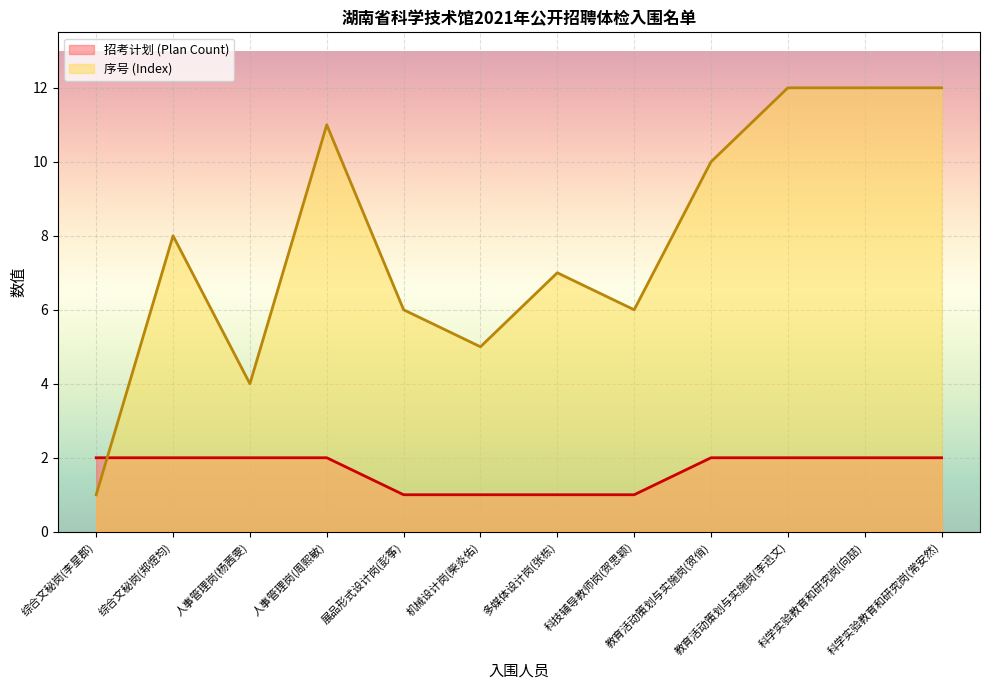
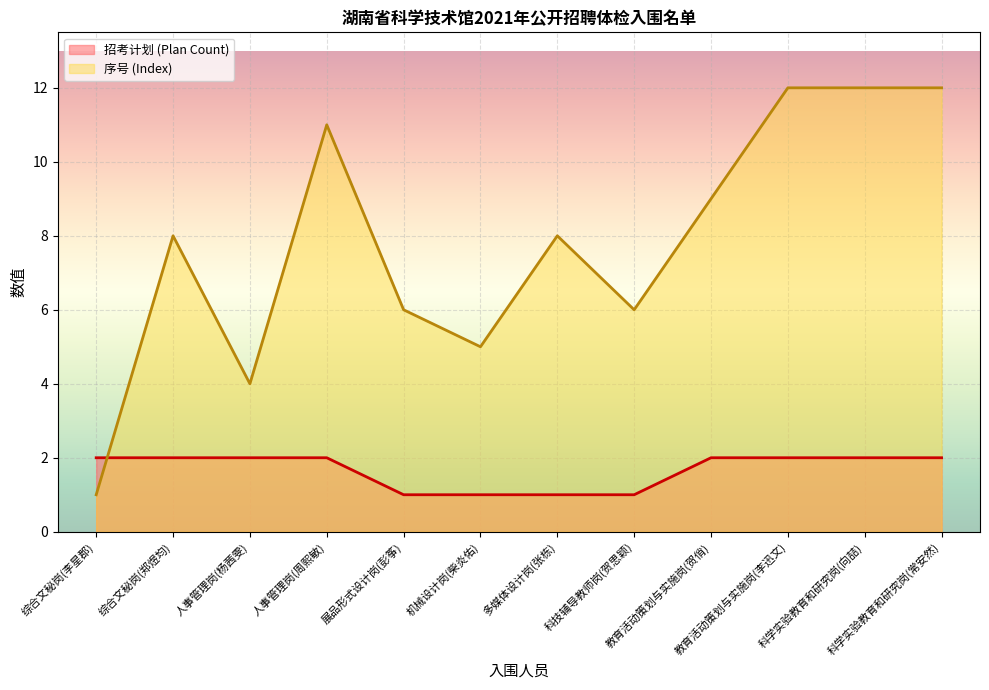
  {
    "招考计划 (Plan Count)": {
      "综合文秘岗(李星郡)": 2,
      "综合文秘岗(郑煜均)": 2,
      "人事管理岗(杨茜雯)": 2,
      "人事管理岗(周熙敏)": 2,
      "展品形式设计岗(彭筝)": 1,
      "机械设计岗(柴炎佑)": 1,
      "多媒体设计岗(张栋)": 1,
      "科技辅导教师岗(贺思颖)": 1,
      "教育活动策划与实施岗(贺俏)": 2,
      "教育活动策划与实施岗(李迅文)": 2,
      "科学实验教育和研究岗(向喆)": 2,
      "科学实验教育和研究岗(常安然)": 2
    },
    "序号 (Index)": {
      "综合文秘岗(李星郡)": 1,
      "综合文秘岗(郑煜均)": 8,
      "人事管理岗(杨茜雯)": 4,
      "人事管理岗(周熙敏)": 11,
      "展品形式设计岗(彭筝)": 6,
      "机械设计岗(柴炎佑)": 5,
-     "多媒体设计岗(张栋)": 7,
+     "多媒体设计岗(张栋)": 8,
      "科技辅导教师岗(贺思颖)": 6,
-     "教育活动策划与实施岗(贺俏)": 10,
+     "教育活动策划与实施岗(贺俏)": 9,
      "教育活动策划与实施岗(李迅文)": 12,
      "科学实验教育和研究岗(向喆)": 12,
      "科学实验教育和研究岗(常安然)": 12
    }
  }
